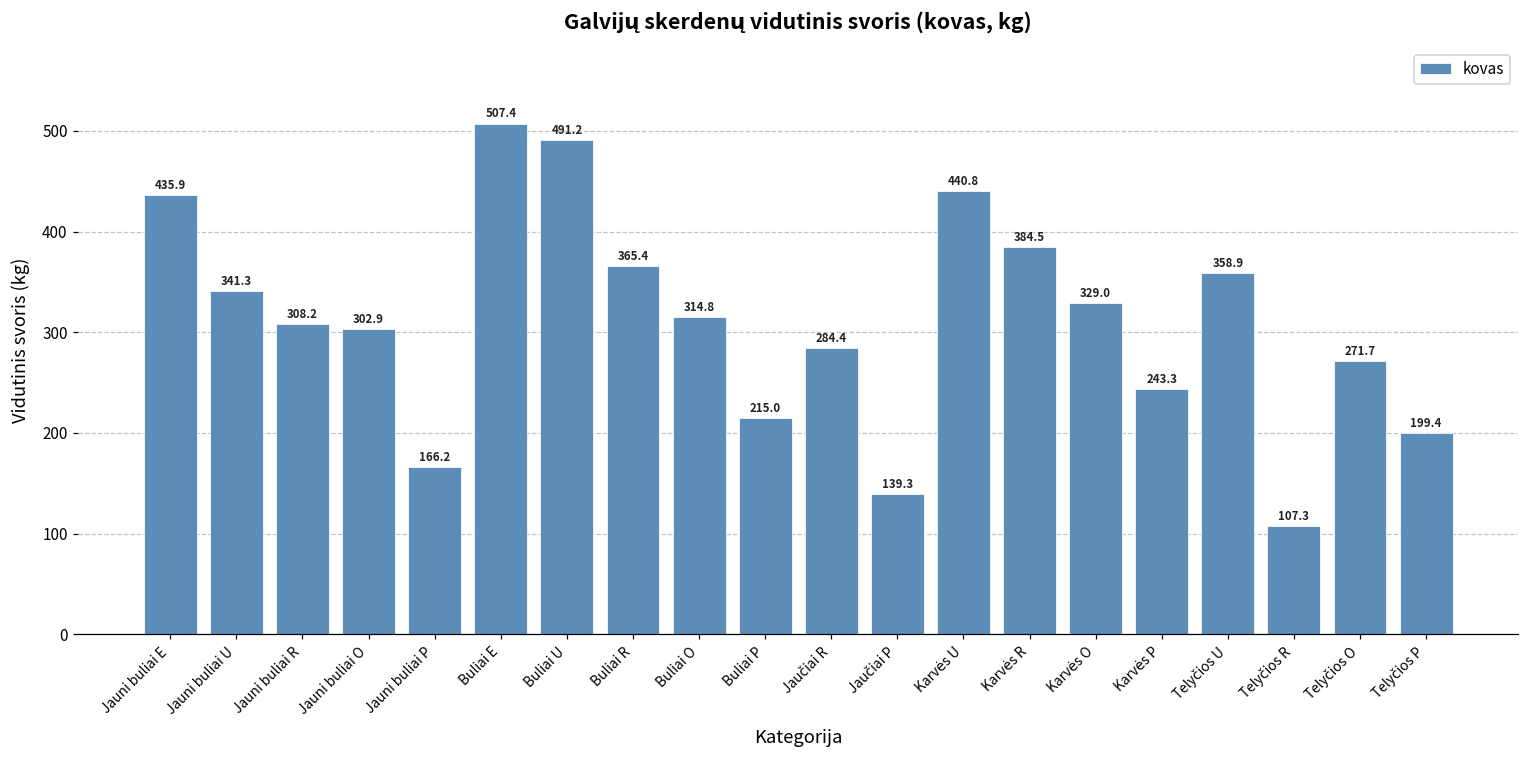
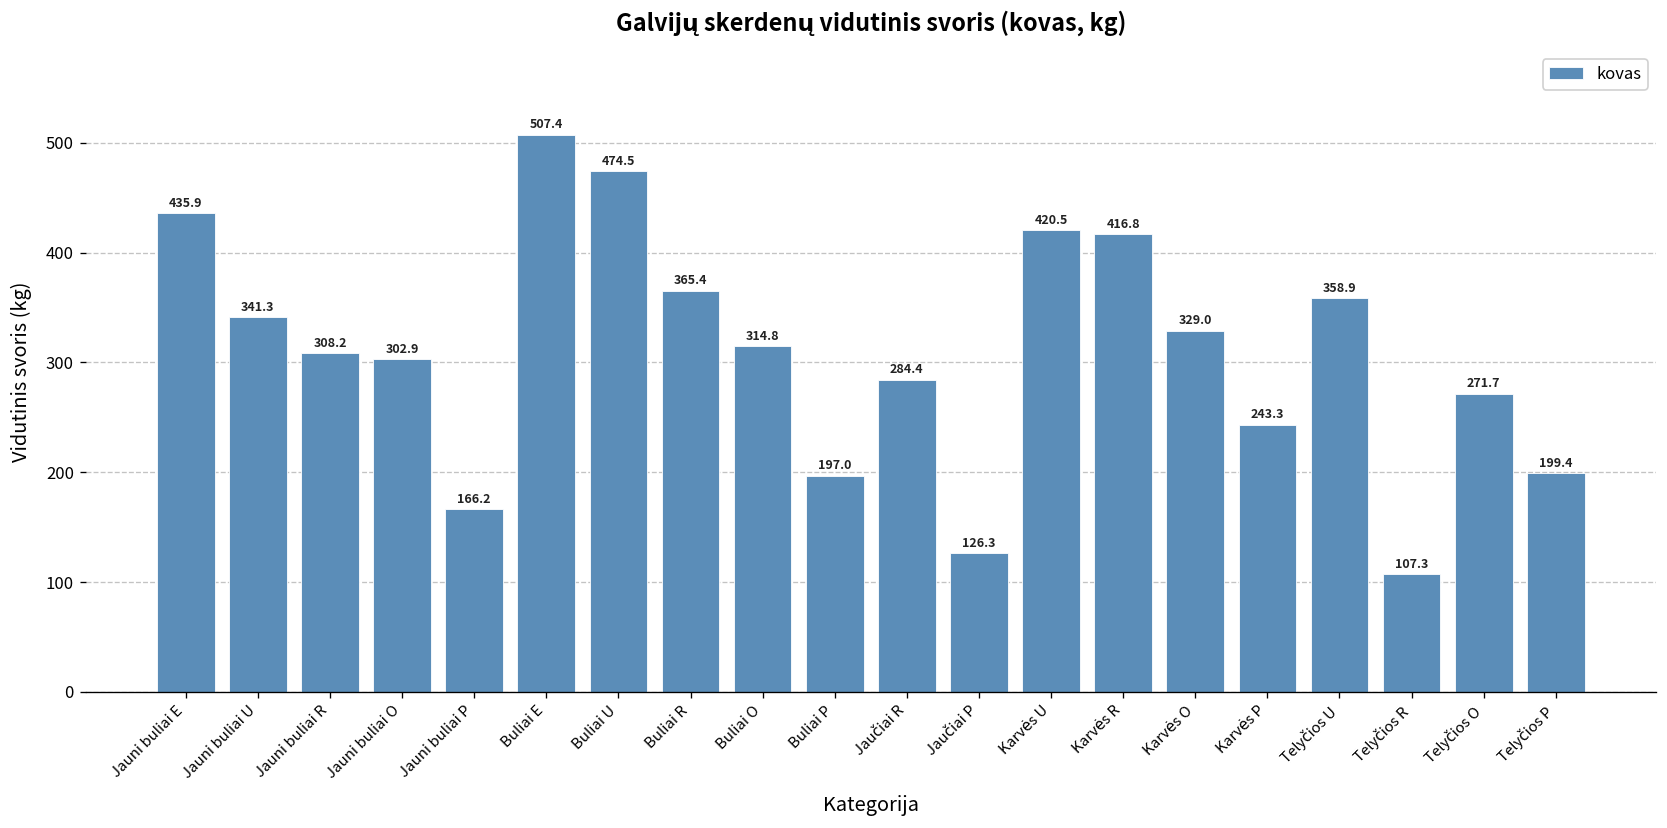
  {
    "Jauni buliai E": 435.9,
    "Jauni buliai U": 341.3,
    "Jauni buliai R": 308.2,
    "Jauni buliai O": 302.9,
    "Jauni buliai P": 166.2,
    "Buliai E": 507.4,
-   "Buliai U": 491.2,
+   "Buliai U": 474.5,
    "Buliai R": 365.4,
    "Buliai O": 314.8,
-   "Buliai P": 215.0,
+   "Buliai P": 197.0,
    "Jaučiai R": 284.4,
-   "Jaučiai P": 139.3,
-   "Karvės U": 440.8,
-   "Karvės R": 384.5,
+   "Jaučiai P": 126.3,
+   "Karvės U": 420.5,
+   "Karvės R": 416.8,
    "Karvės O": 329.0,
    "Karvės P": 243.3,
    "Telyčios U": 358.9,
    "Telyčios R": 107.3,
    "Telyčios O": 271.7,
    "Telyčios P": 199.4
  }
